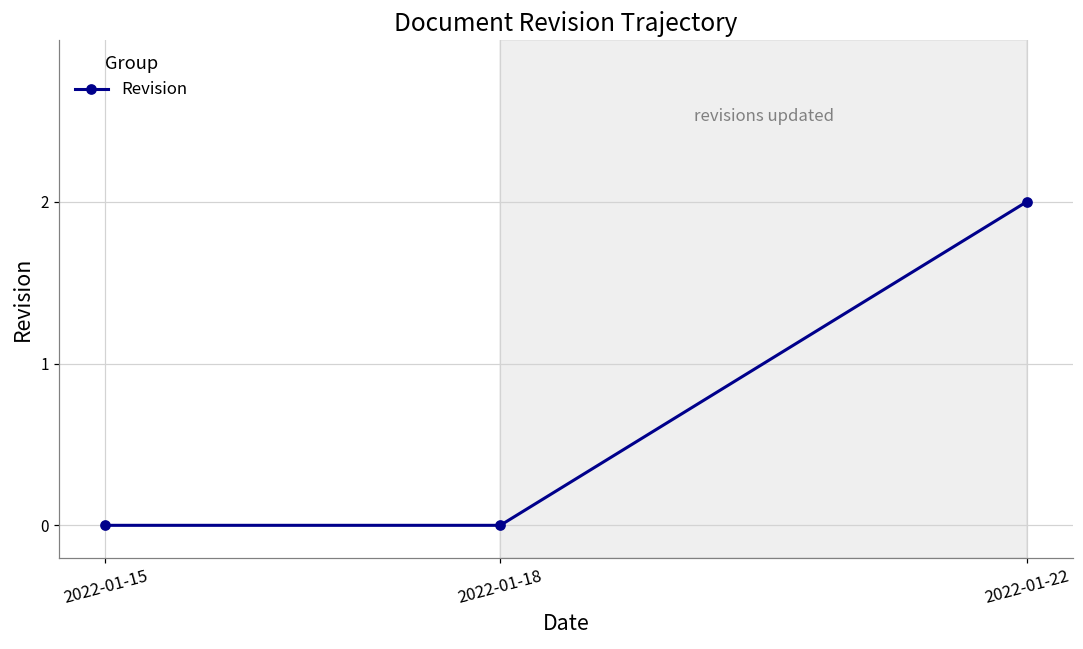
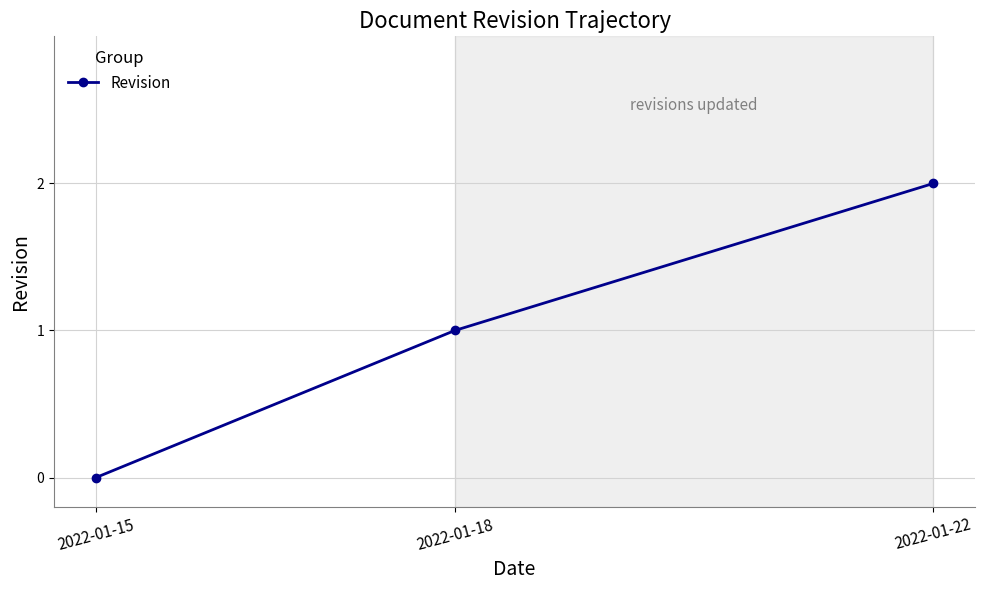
  {
    "2022-01-15": 0,
-   "2022-01-18": 0,
+   "2022-01-18": 1,
    "2022-01-22": 2
  }
